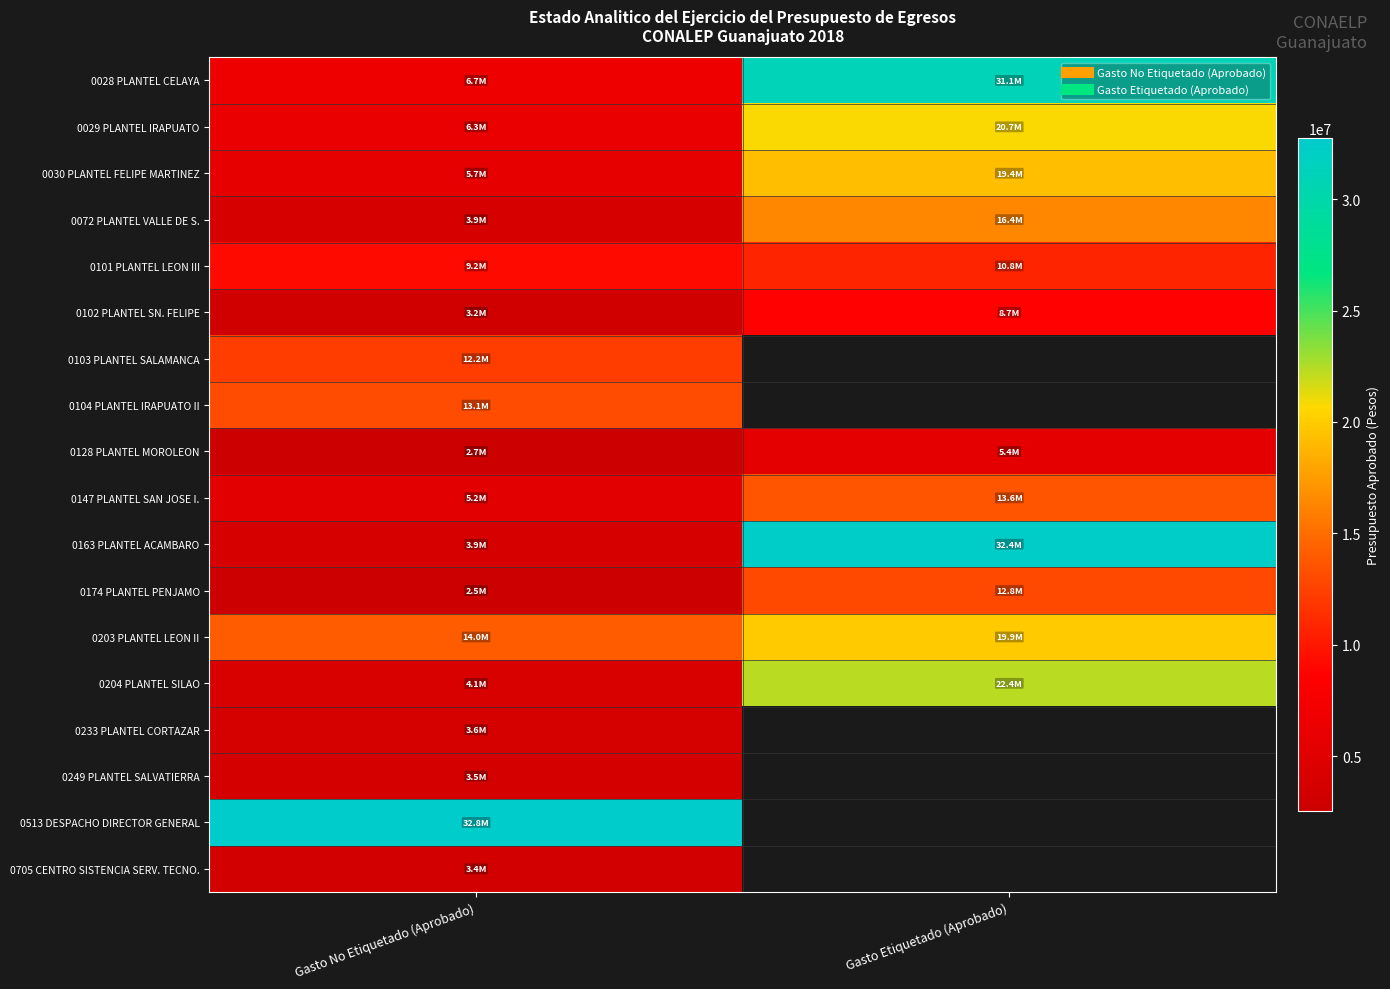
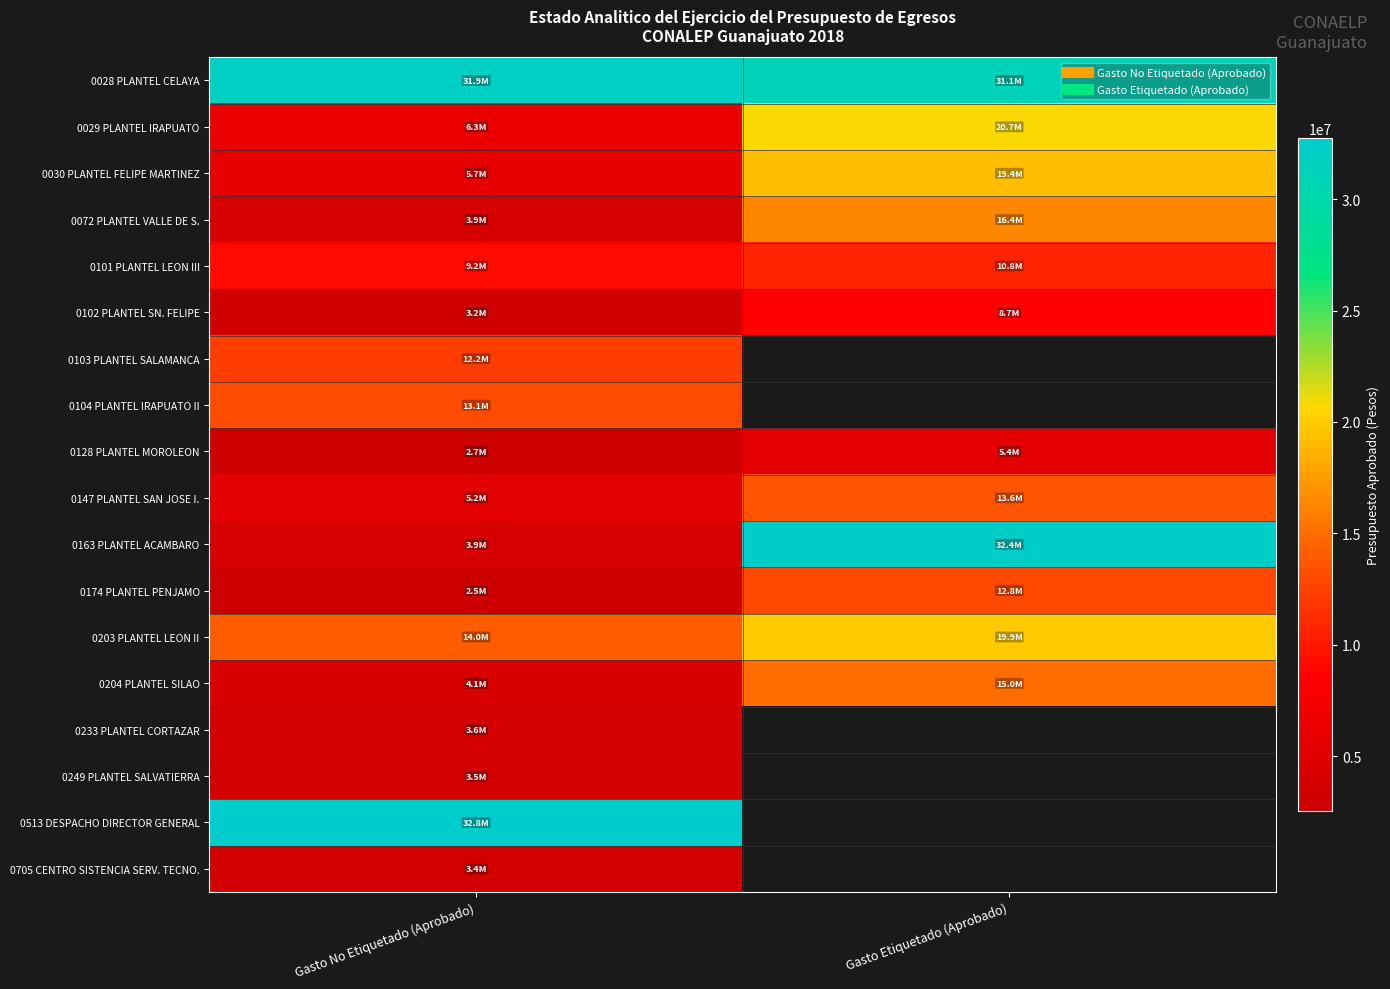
  {
    "0028 PLANTEL CELAYA": {
-     "Gasto No Etiquetado (Aprobado)": "6.7M"
+     "Gasto No Etiquetado (Aprobado)": "31.9M"
    },
    "0204 PLANTEL SILAO": {
-     "Gasto Etiquetado (Aprobado)": "22.4M"
+     "Gasto Etiquetado (Aprobado)": "15.0M"
    }
  }
